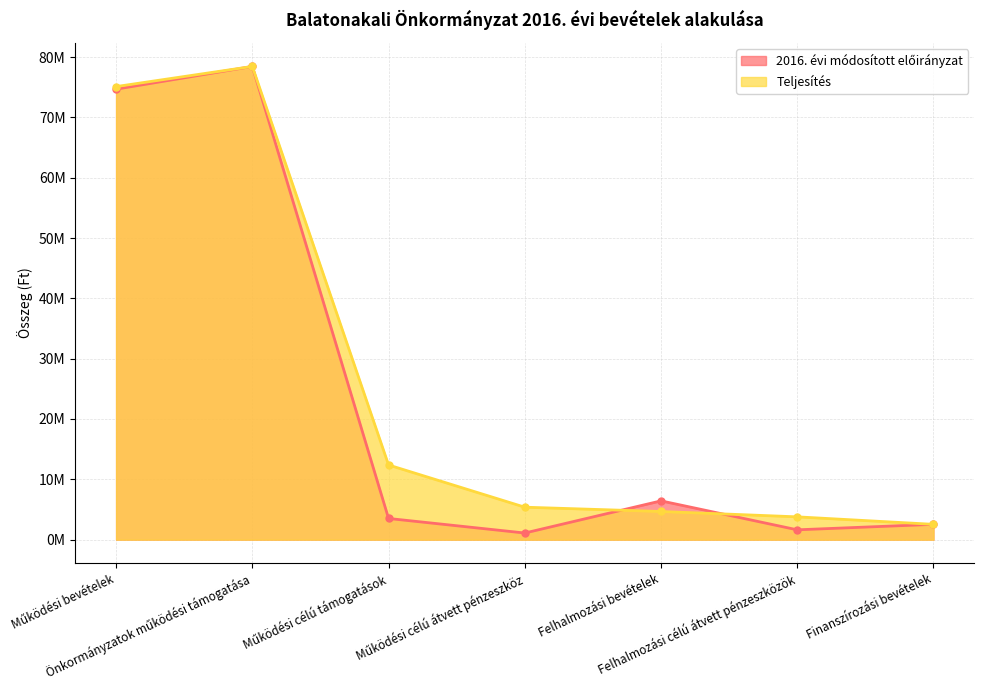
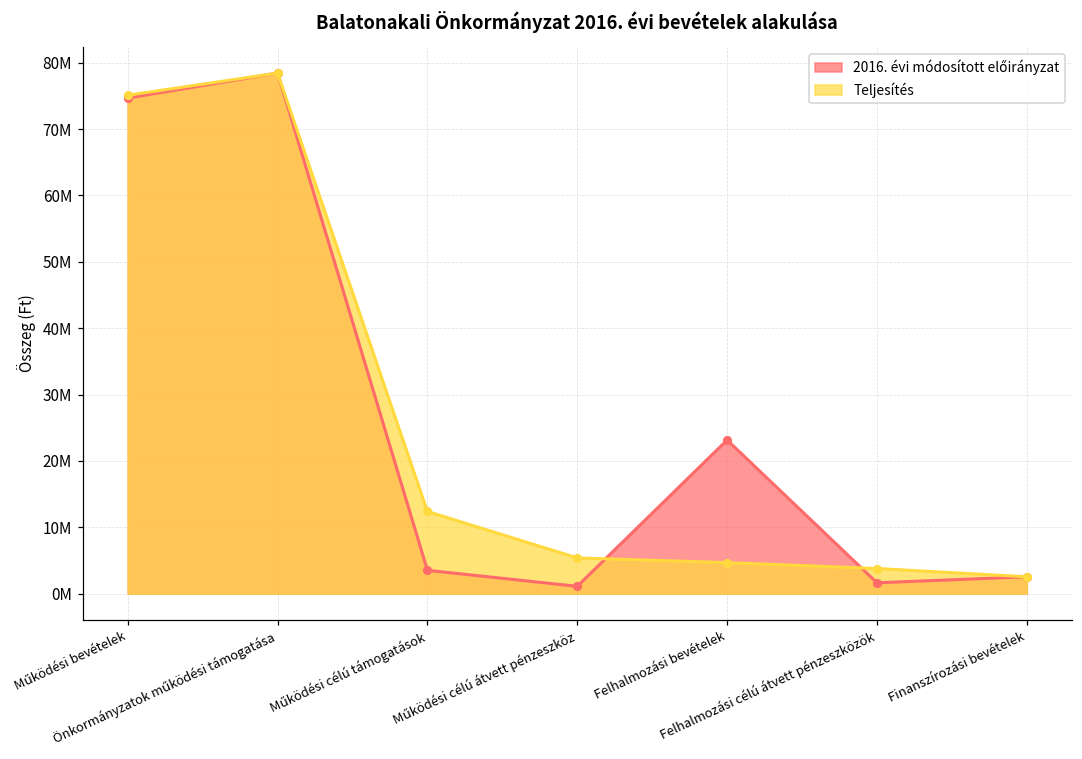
  {
    "2016. évi módosított előirányzat": {
      "Működési bevételek": 75000000,
      "Működési célú támogatások": 4000000,
      "Működési célú átvett pénzeszköz": 1000000,
-     "Felhalmozási bevételek": 6000000,
+     "Felhalmozási bevételek": 23000000,
      "Felhalmozási célú átvett pénzeszközök": 2000000
    },
    "Teljesítés": {
      "Működési bevételek": 75000000,
      "Működési célú támogatások": 12000000,
      "Működési célú átvett pénzeszköz": 5000000,
      "Felhalmozási bevételek": 5000000,
      "Felhalmozási célú átvett pénzeszközök": 4000000
    }
  }
